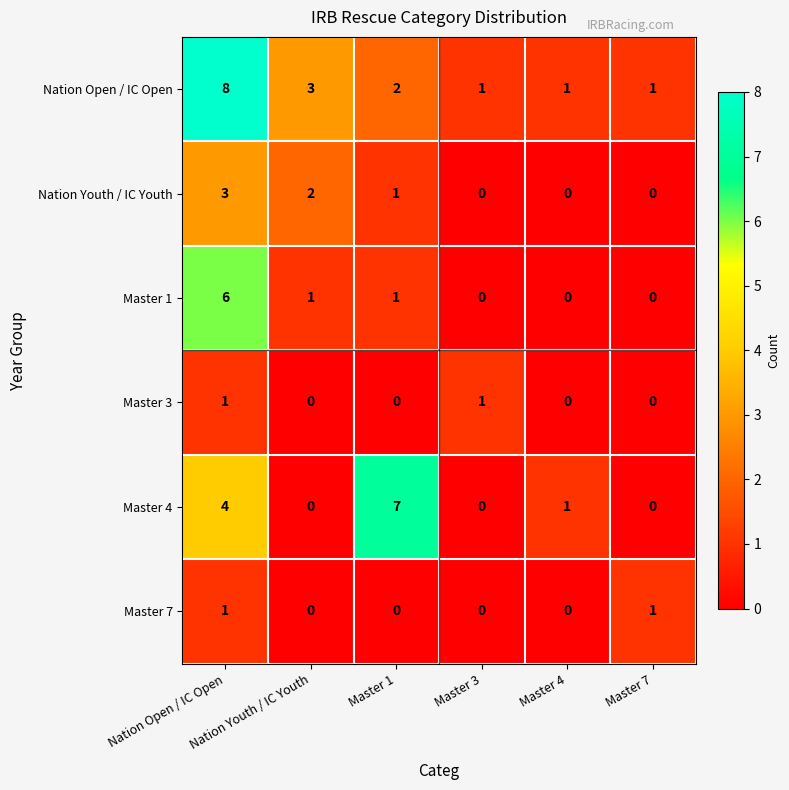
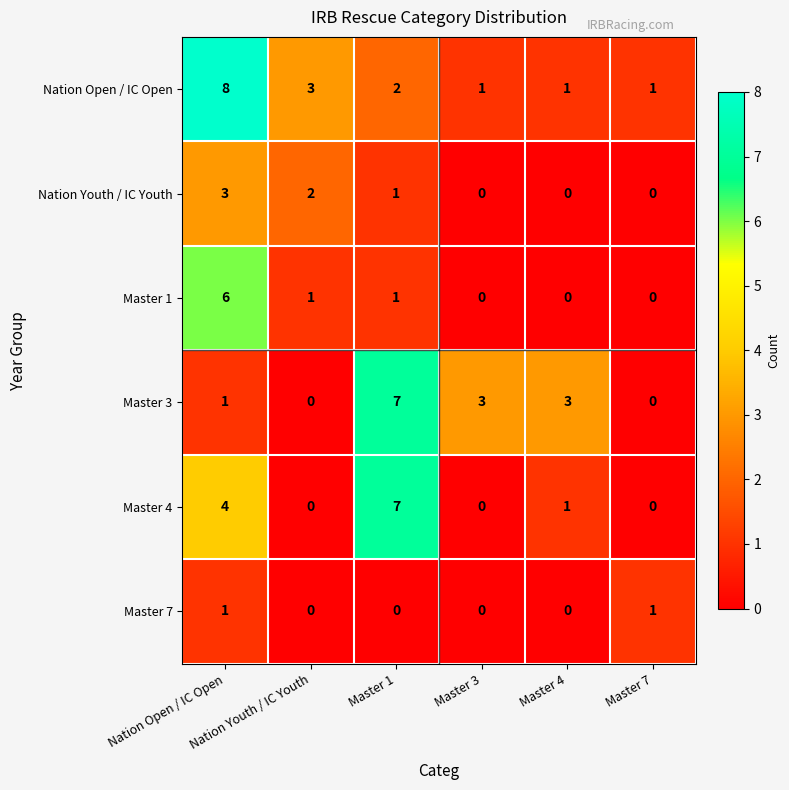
  {
    "Nation Open / IC Open": {
      "Nation Open / IC Open": 8,
      "Nation Youth / IC Youth": 3,
      "Master 1": 2,
      "Master 3": 1,
      "Master 4": 1,
      "Master 7": 1
    },
    "Nation Youth / IC Youth": {
      "Nation Open / IC Open": 3,
      "Nation Youth / IC Youth": 2,
      "Master 1": 1,
      "Master 3": 0,
      "Master 4": 0,
      "Master 7": 0
    },
    "Master 1": {
      "Nation Open / IC Open": 6,
      "Nation Youth / IC Youth": 1,
      "Master 1": 1,
      "Master 3": 0,
      "Master 4": 0,
      "Master 7": 0
    },
    "Master 3": {
      "Nation Open / IC Open": 1,
      "Nation Youth / IC Youth": 0,
-     "Master 1": 0,
-     "Master 3": 1,
-     "Master 4": 0,
+     "Master 1": 7,
+     "Master 3": 3,
+     "Master 4": 3,
      "Master 7": 0
    },
    "Master 4": {
      "Nation Open / IC Open": 4,
      "Nation Youth / IC Youth": 0,
      "Master 1": 7,
      "Master 3": 0,
      "Master 4": 1,
      "Master 7": 0
    },
    "Master 7": {
      "Nation Open / IC Open": 1,
      "Nation Youth / IC Youth": 0,
      "Master 1": 0,
      "Master 3": 0,
      "Master 4": 0,
      "Master 7": 1
    }
  }
